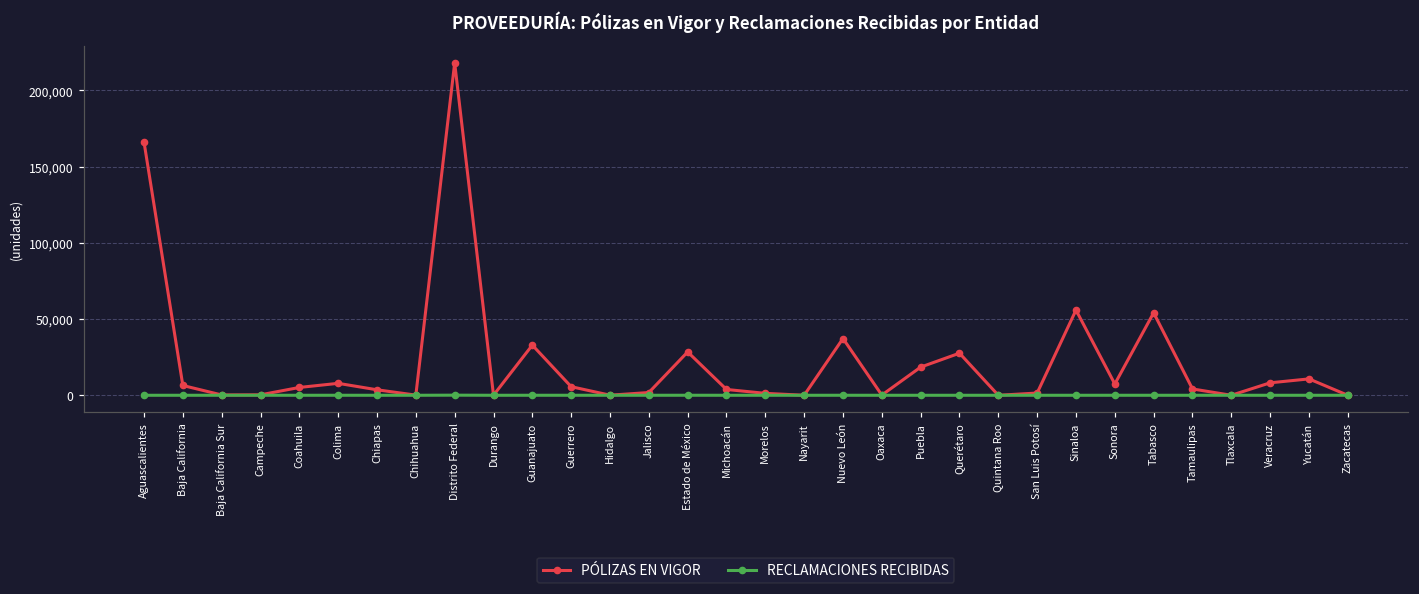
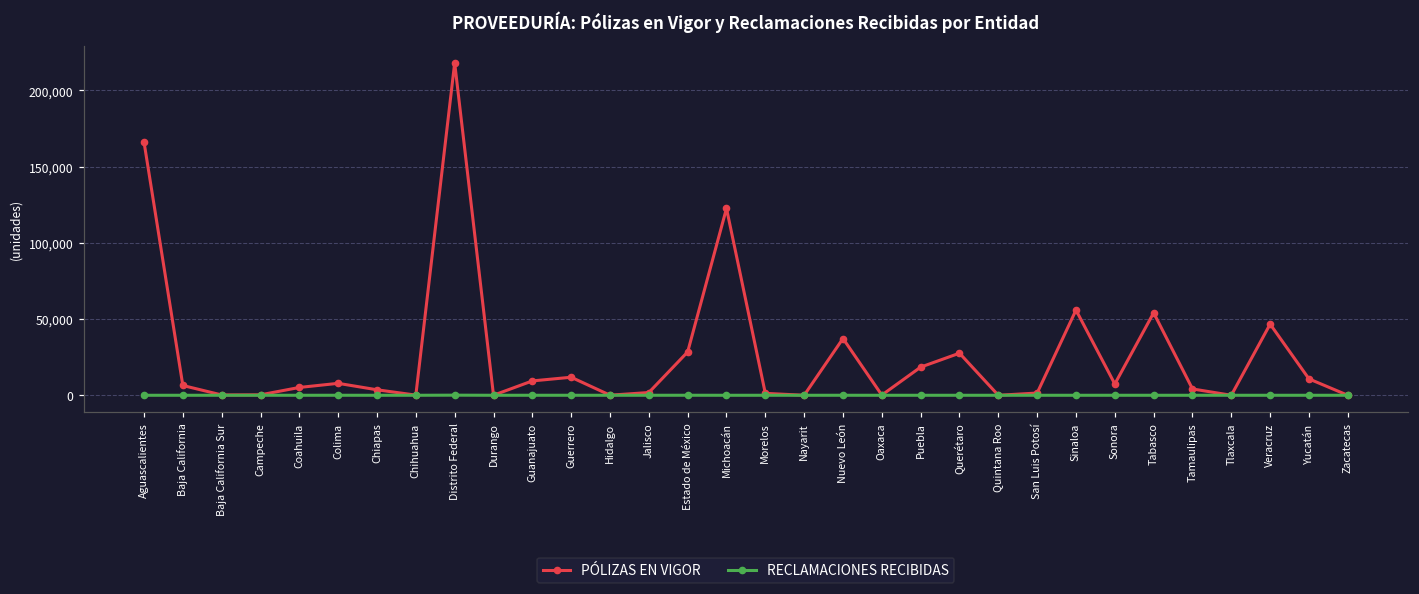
  {
    "PÓLIZAS EN VIGOR": {
      "Aguascalientes": "166,000",
      "Baja California": "6,000",
      "Coahuila": "5,000",
      "Colima": "8,000",
      "Chiapas": "4,000",
      "Distrito Federal": "218,000",
-     "Guanajuato": "33,000",
-     "Guerrero": "6,000",
+     "Guanajuato": "9,000",
+     "Guerrero": "12,000",
      "Estado de México": "28,000",
-     "Michoacán": "4,000",
+     "Michoacán": "123,000",
      "Nuevo León": "37,000",
      "Puebla": "18,000",
      "Querétaro": "28,000",
      "Sinaloa": "56,000",
      "Sonora": "7,000",
      "Tabasco": "54,000",
      "Tamaulipas": "4,000",
-     "Veracruz": "8,000",
+     "Veracruz": "47,000",
      "Yucatán": "11,000"
    },
    "RECLAMACIONES RECIBIDAS": {
      "Aguascalientes": "0",
      "Baja California": "0",
      "Coahuila": "0",
      "Colima": "0",
      "Chiapas": "0",
      "Distrito Federal": "0",
      "Guanajuato": "0",
      "Guerrero": "0",
      "Estado de México": "0",
      "Michoacán": "0",
      "Nuevo León": "0",
      "Puebla": "0",
      "Querétaro": "0",
      "Sinaloa": "0",
      "Sonora": "0",
      "Tabasco": "0",
      "Tamaulipas": "0",
      "Veracruz": "0",
      "Yucatán": "0"
    }
  }
